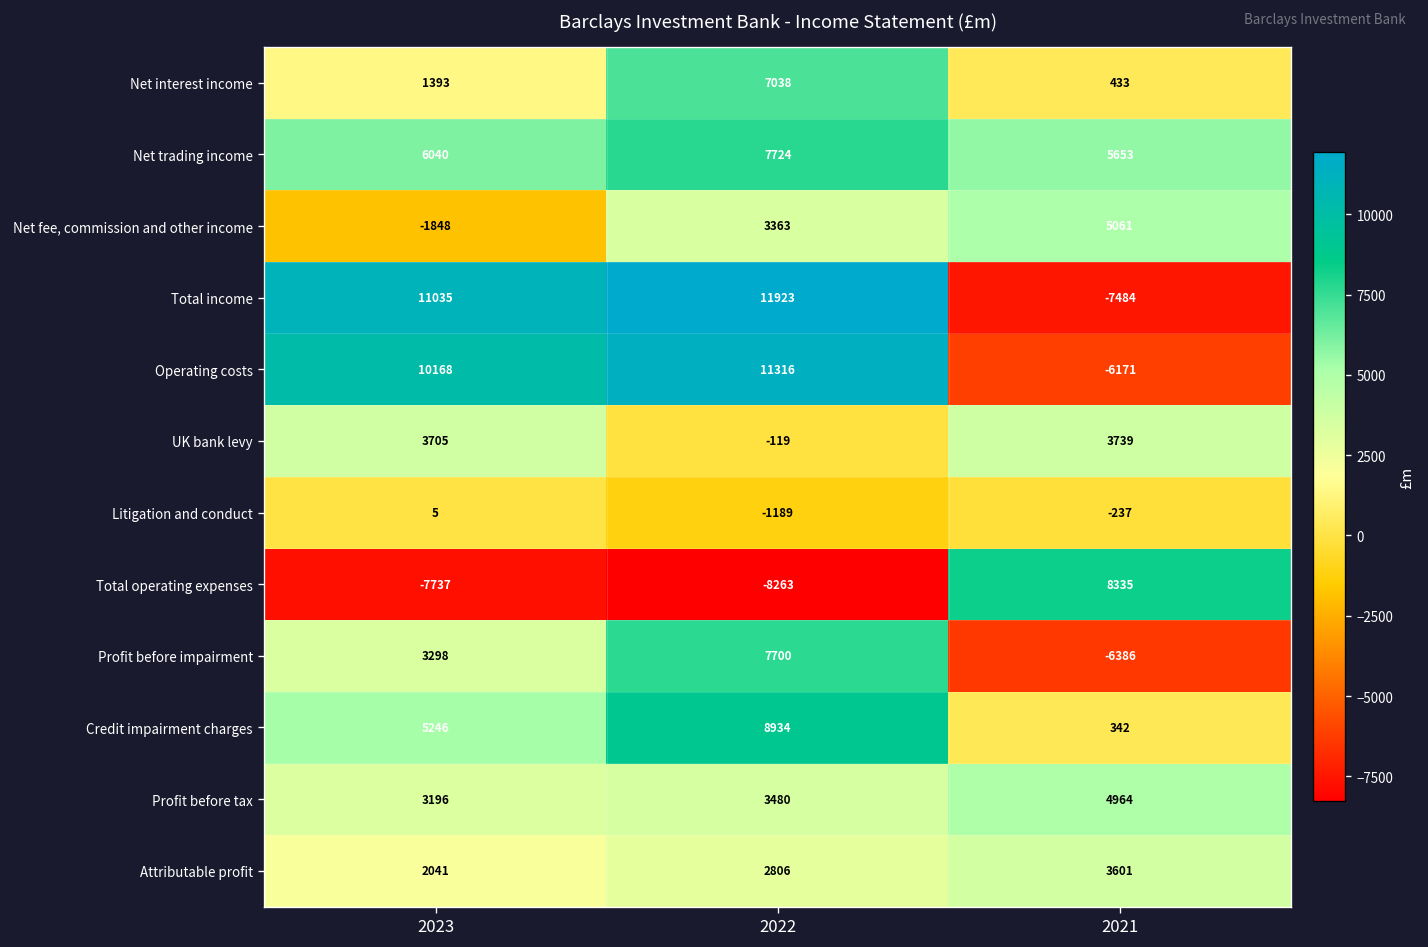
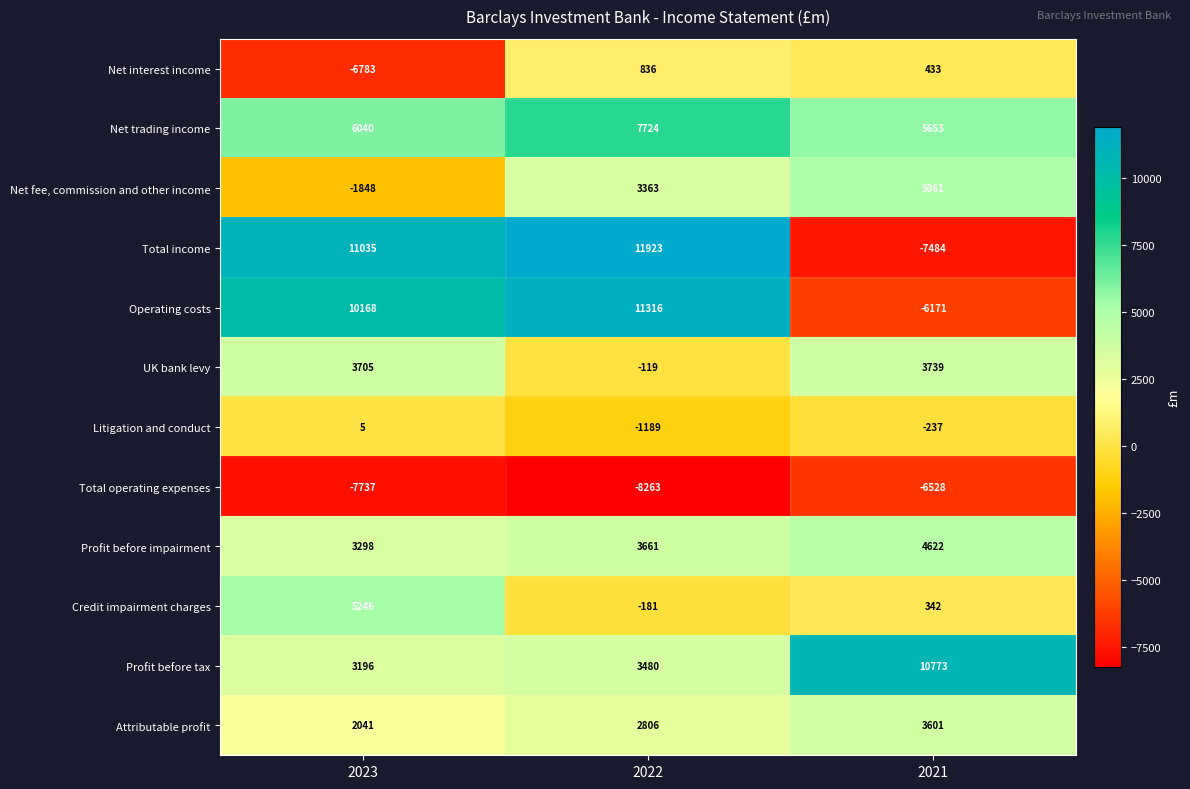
  {
    "Net interest income": {
-     "2023": 1393,
-     "2022": 7038,
+     "2023": -6783,
+     "2022": 836,
      "2021": 433
    },
    "Net trading income": {
      "2023": 6040,
      "2022": 7724,
      "2021": 5653
    },
    "Net fee, commission and other income": {
      "2023": -1848,
      "2022": 3363,
      "2021": 5061
    },
    "Total income": {
      "2023": 11035,
      "2022": 11923,
      "2021": -7484
    },
    "Operating costs": {
      "2023": 10168,
      "2022": 11316,
      "2021": -6171
    },
    "UK bank levy": {
      "2023": 3705,
      "2022": -119,
      "2021": 3739
    },
    "Litigation and conduct": {
      "2023": 5,
      "2022": -1189,
      "2021": -237
    },
    "Total operating expenses": {
      "2023": -7737,
      "2022": -8263,
-     "2021": 8335
+     "2021": -6528
    },
    "Profit before impairment": {
      "2023": 3298,
-     "2022": 7700,
-     "2021": -6386
+     "2022": 3661,
+     "2021": 4622
    },
    "Credit impairment charges": {
      "2023": 5246,
-     "2022": 8934,
+     "2022": -181,
      "2021": 342
    },
    "Profit before tax": {
      "2023": 3196,
      "2022": 3480,
-     "2021": 4964
+     "2021": 10773
    },
    "Attributable profit": {
      "2023": 2041,
      "2022": 2806,
      "2021": 3601
    }
  }
